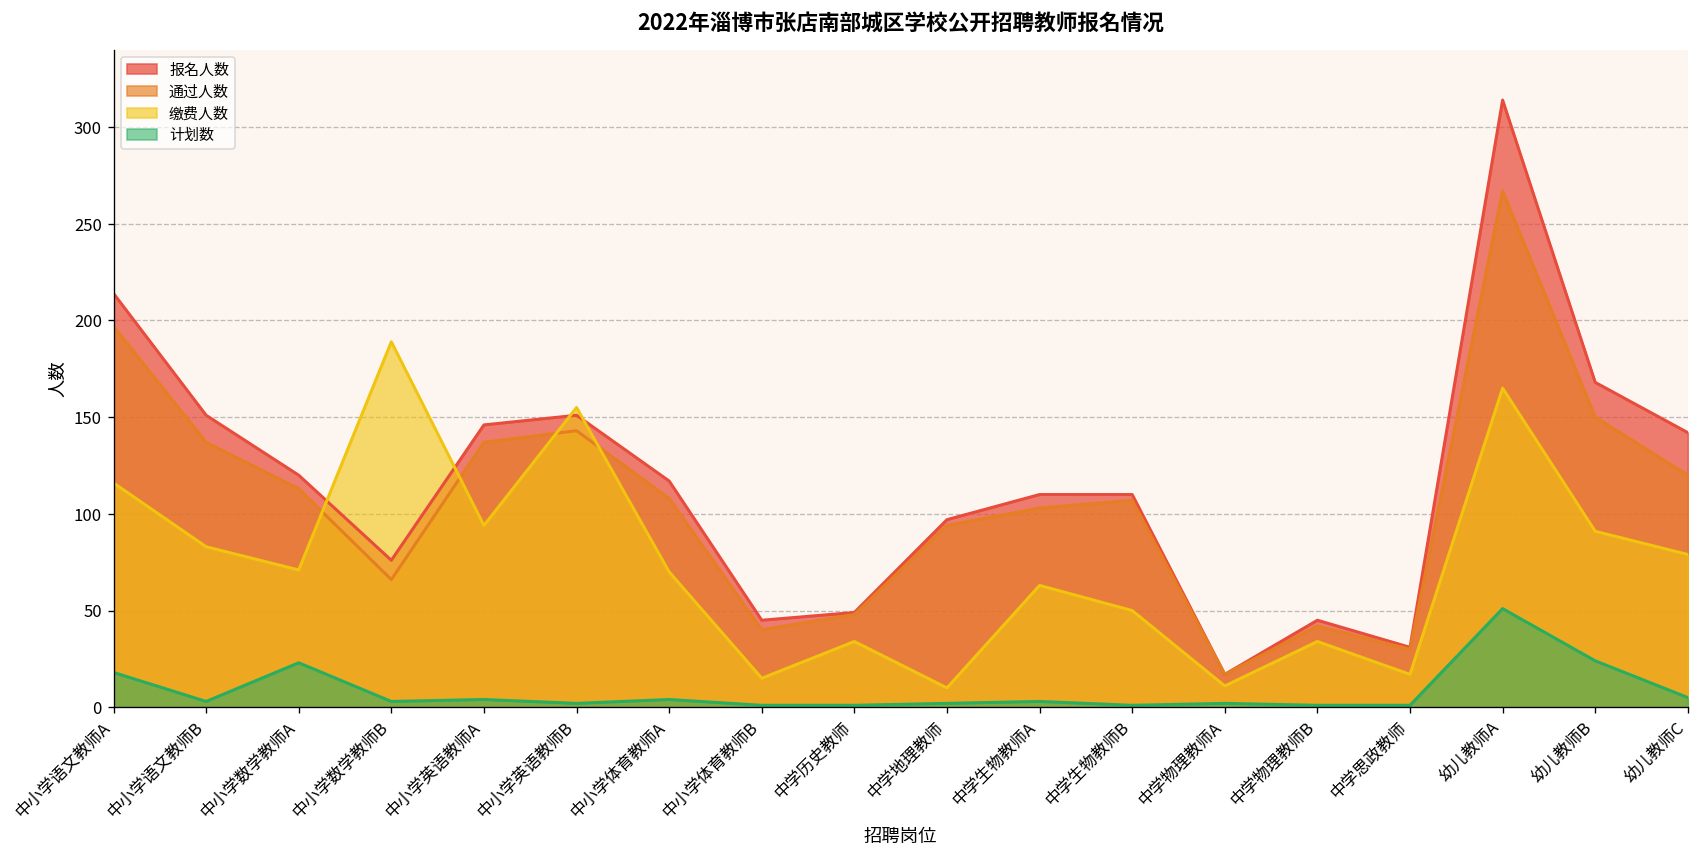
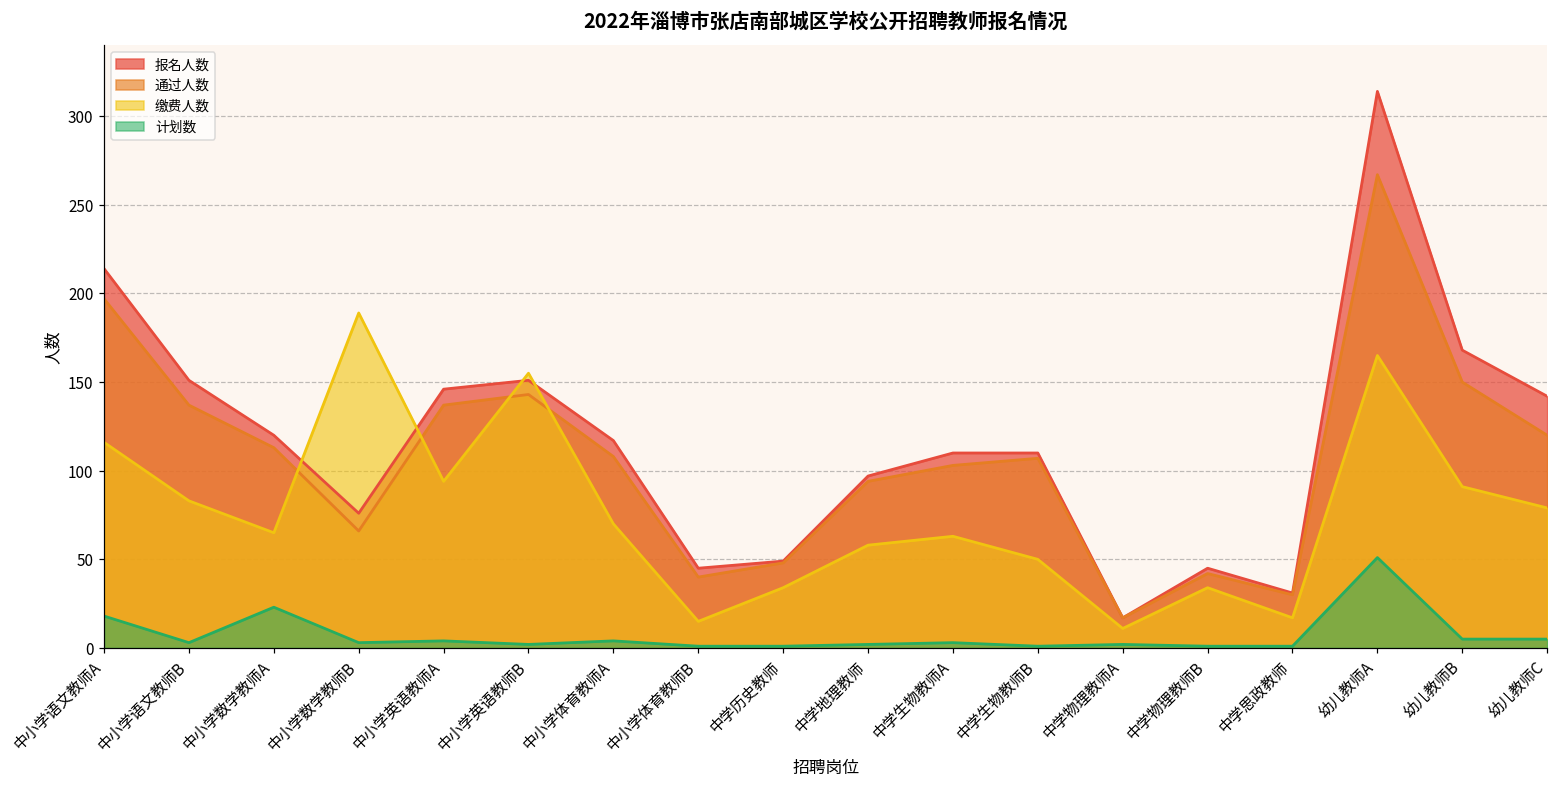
  {
    "缴费人数": {
      "中小学语文教师A": 116,
      "中小学语文教师B": 83,
-     "中小学数学教师A": 71,
+     "中小学数学教师A": 65,
      "中小学数学教师B": 189,
      "中小学英语教师A": 94,
      "中小学英语教师B": 155,
      "中小学体育教师A": 70,
      "中小学体育教师B": 15,
      "中学历史教师": 34,
-     "中学地理教师": 10,
+     "中学地理教师": 58,
      "中学生物教师A": 63,
      "中学生物教师B": 50,
      "中学物理教师A": 11,
      "中学物理教师B": 34,
      "中学思政教师": 17,
      "幼儿教师A": 165,
      "幼儿教师B": 91,
      "幼儿教师C": 79
    },
    "计划数": {
      "中小学语文教师A": 18,
      "中小学语文教师B": 3,
      "中小学数学教师A": 23,
      "中小学数学教师B": 3,
      "中小学英语教师A": 4,
      "中小学英语教师B": 2,
      "中小学体育教师A": 4,
      "中小学体育教师B": 1,
      "中学历史教师": 1,
      "中学地理教师": 2,
      "中学生物教师A": 3,
      "中学生物教师B": 1,
      "中学物理教师A": 2,
      "中学物理教师B": 1,
      "中学思政教师": 1,
      "幼儿教师A": 51,
-     "幼儿教师B": 24,
+     "幼儿教师B": 5,
      "幼儿教师C": 5
    }
  }
